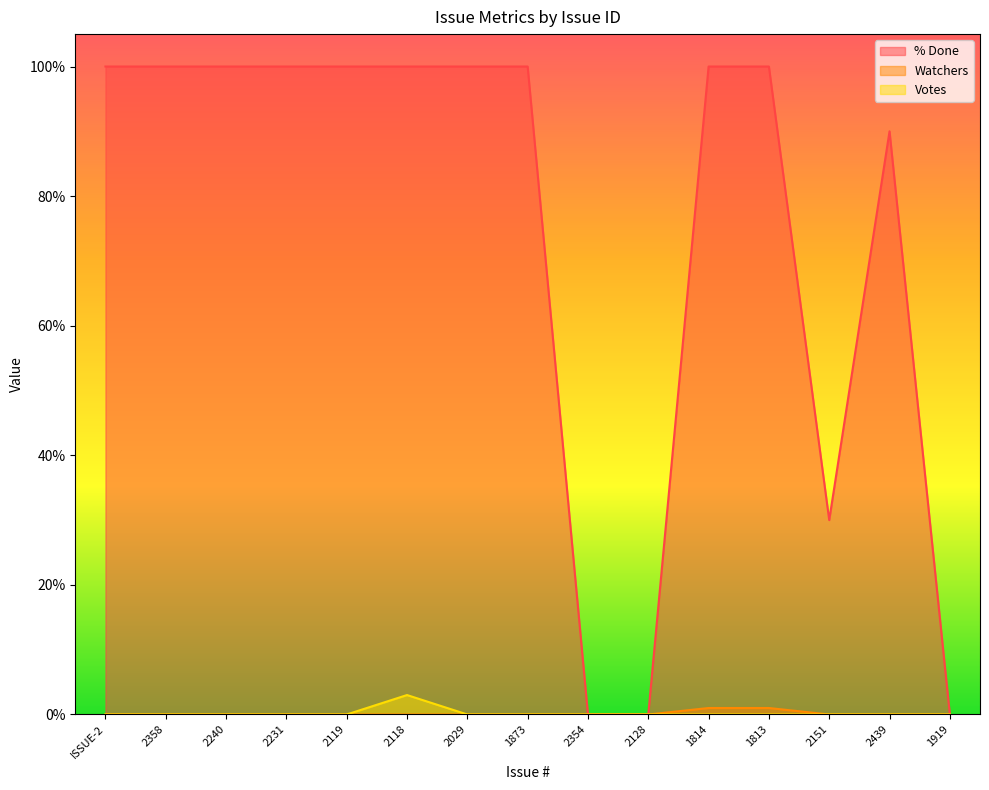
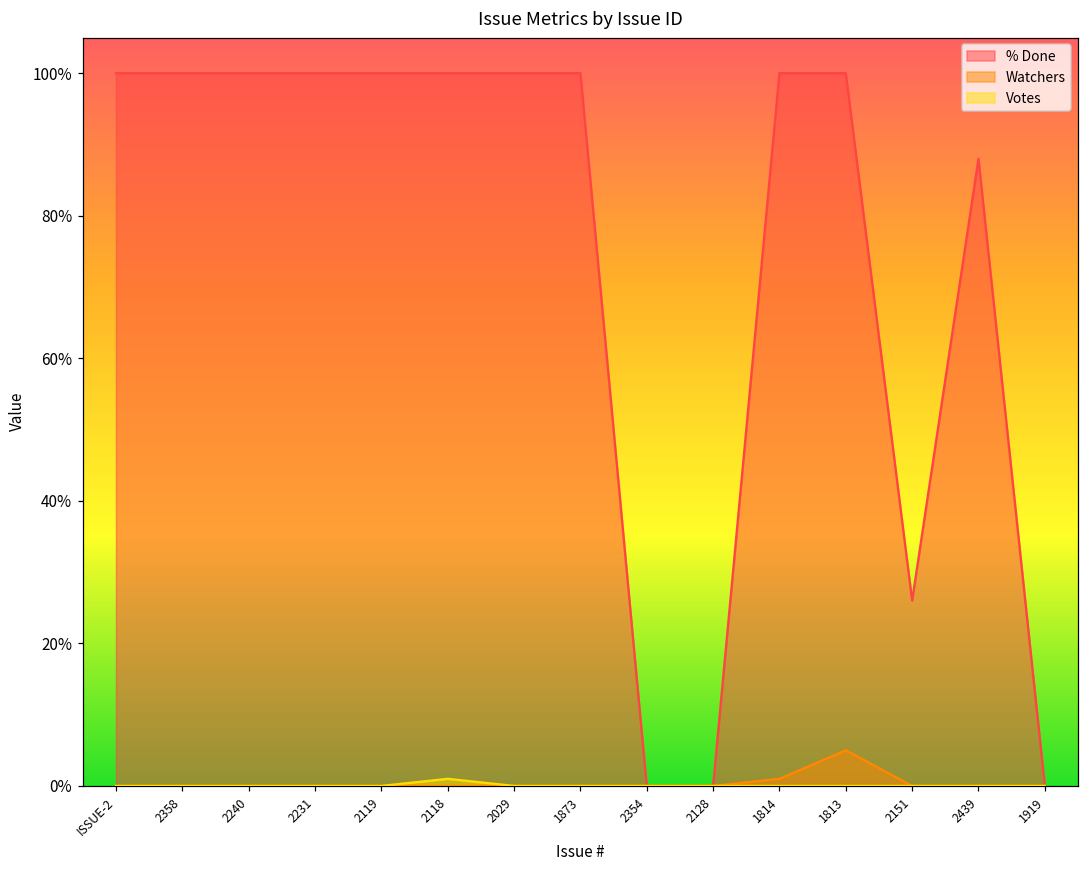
  {
    "% Done": {
      "ISSUE-2": "100%",
      "2358": "100%",
      "2240": "100%",
      "2231": "100%",
      "2119": "100%",
      "2118": "100%",
      "2029": "100%",
      "1873": "100%",
      "1814": "100%",
      "1813": "100%",
-     "2151": "30%",
-     "2439": "90%"
+     "2151": "26%",
+     "2439": "88%"
    },
    "Watchers": {
      "2118": "0%",
      "1814": "1%",
-     "1813": "1%"
+     "1813": "5%"
    },
    "Votes": {
-     "2118": "3%",
+     "2118": "1%",
      "1814": "0%",
      "1813": "0%"
    }
  }
